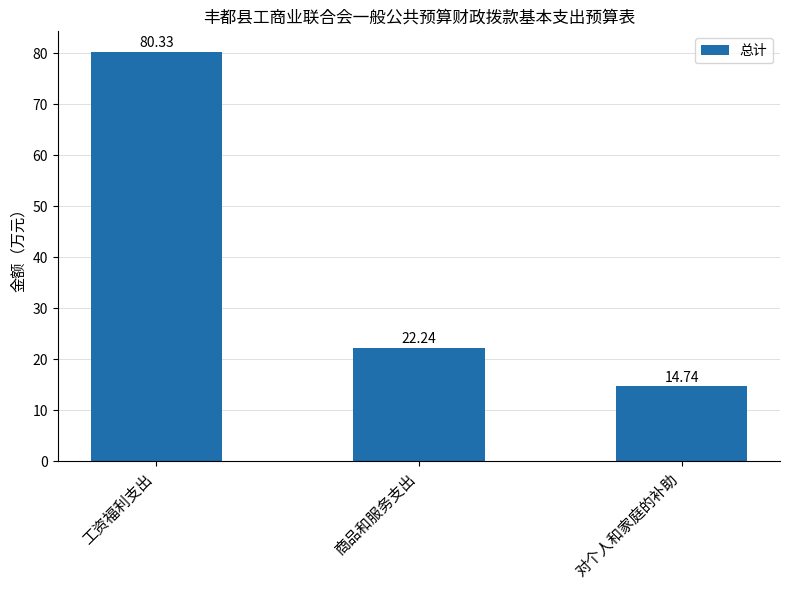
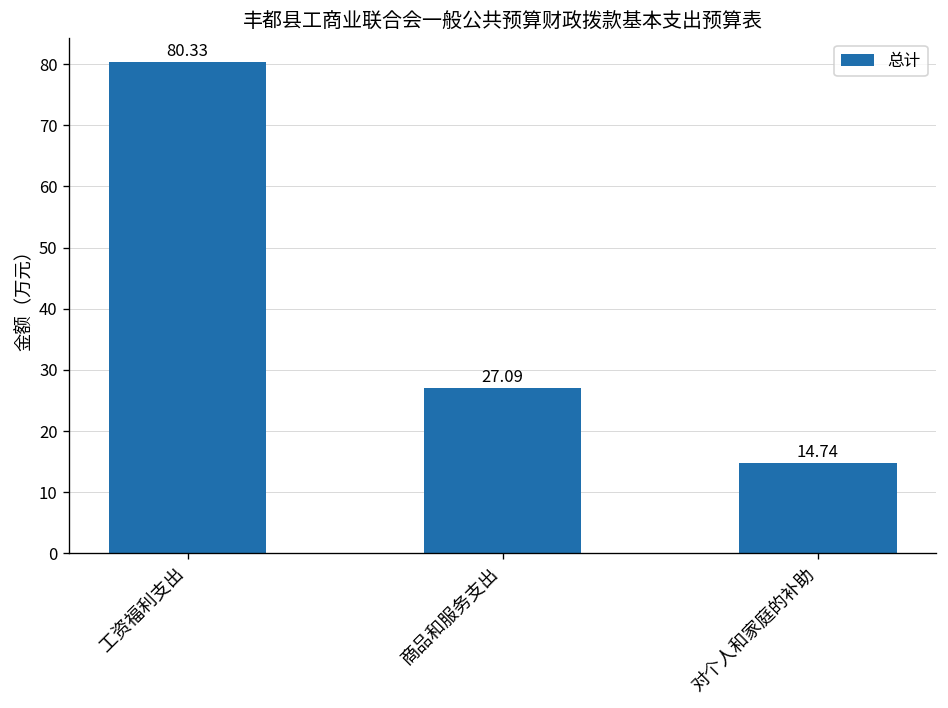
  {
    "工资福利支出": 80.33,
-   "商品和服务支出": 22.24,
+   "商品和服务支出": 27.09,
    "对个人和家庭的补助": 14.74
  }
